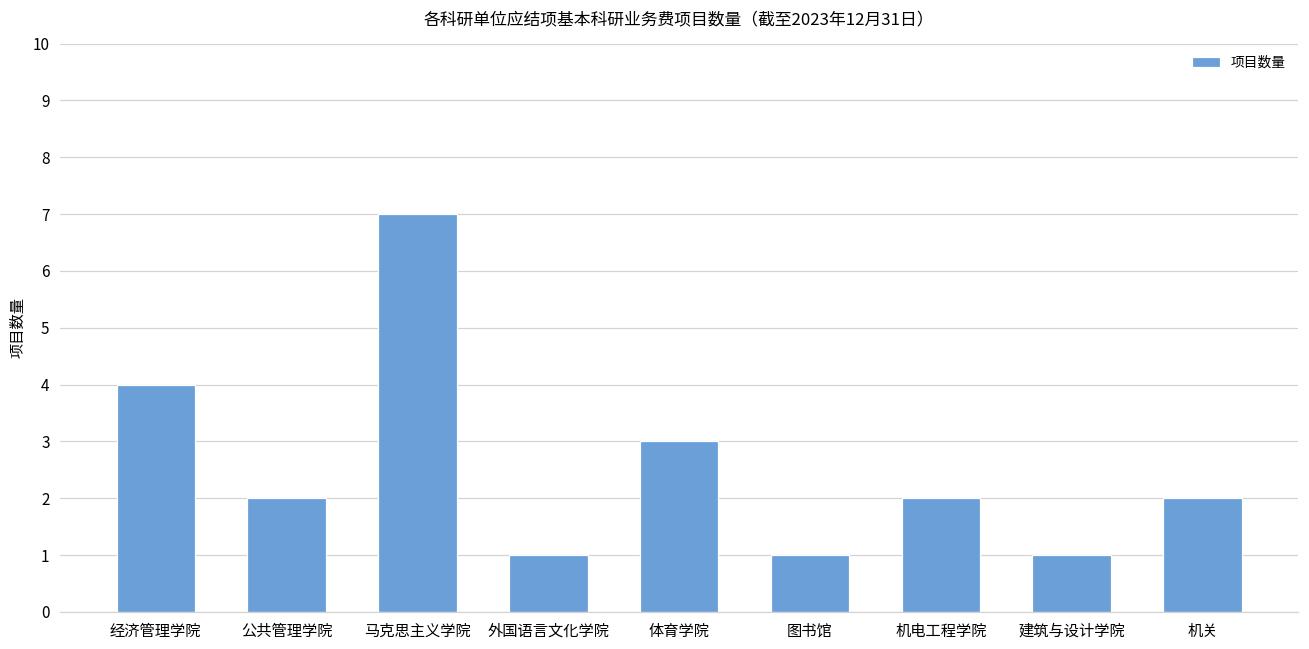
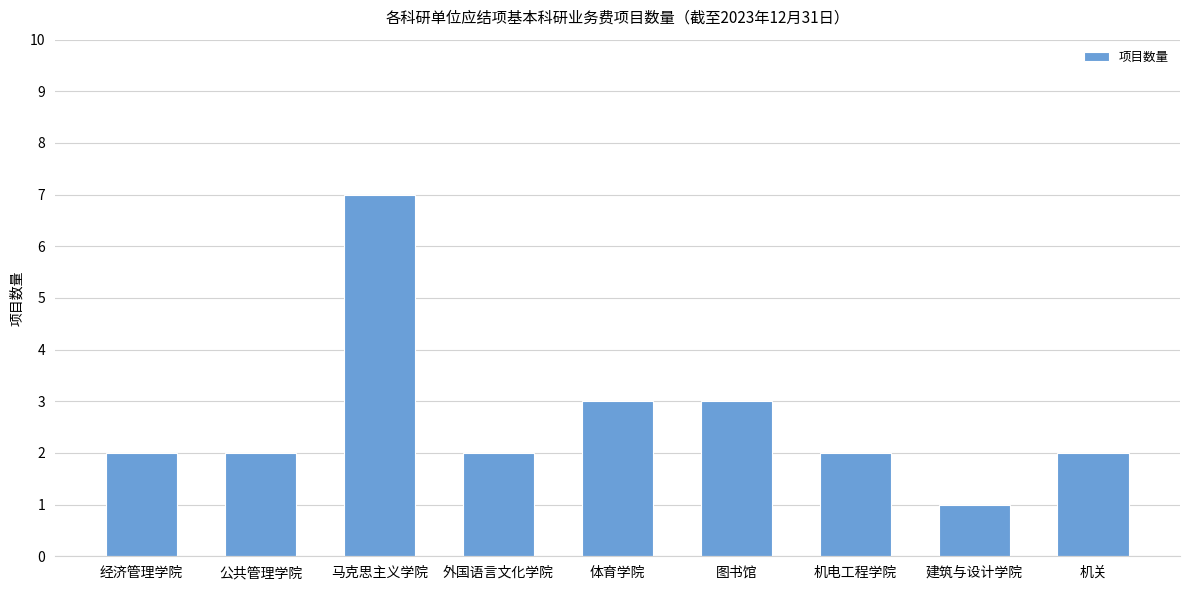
  {
-   "经济管理学院": 4,
+   "经济管理学院": 2,
    "公共管理学院": 2,
    "马克思主义学院": 7,
-   "外国语言文化学院": 1,
+   "外国语言文化学院": 2,
    "体育学院": 3,
-   "图书馆": 1,
+   "图书馆": 3,
    "机电工程学院": 2,
    "建筑与设计学院": 1,
    "机关": 2
  }
